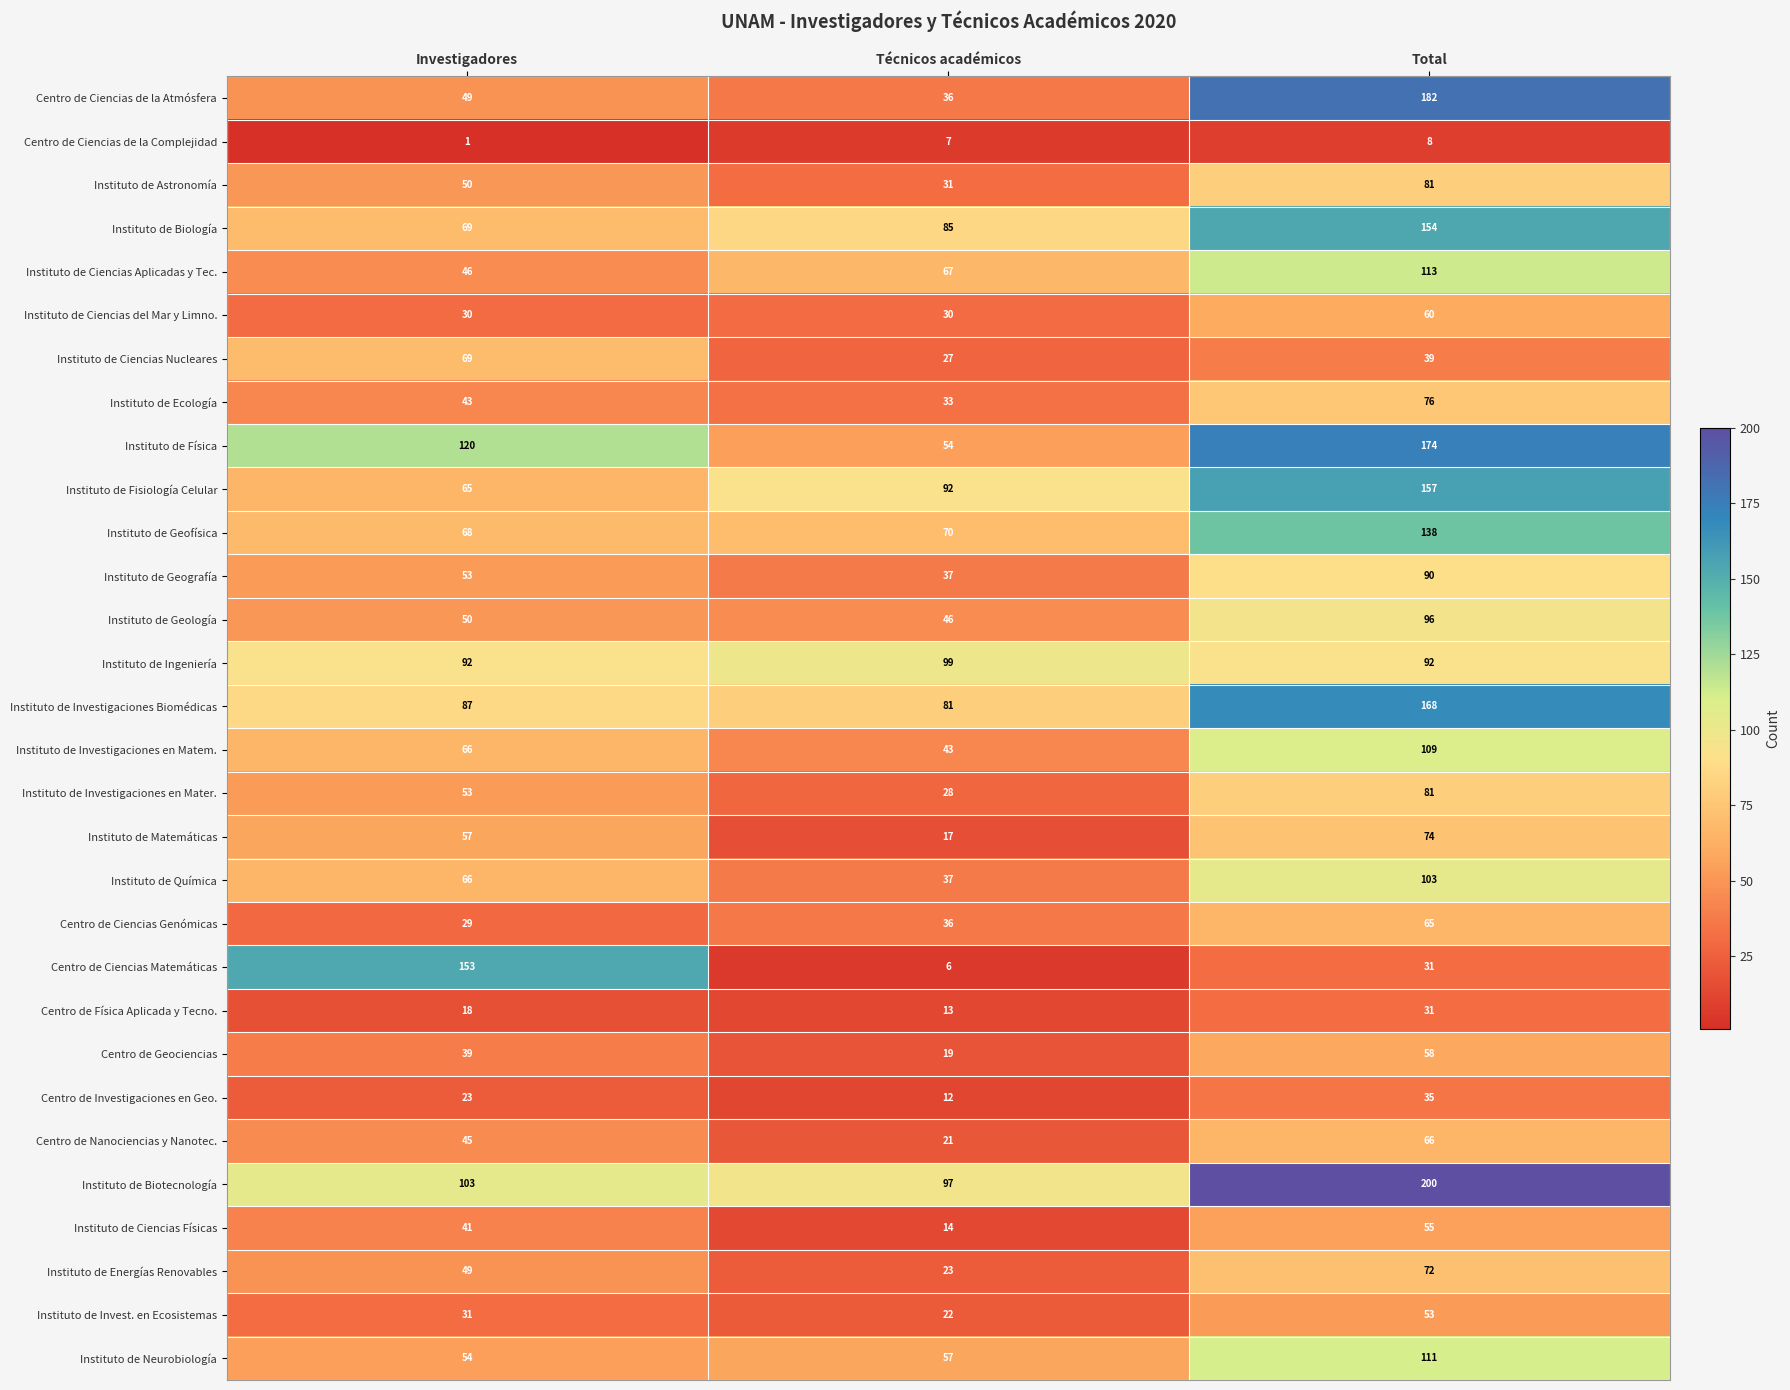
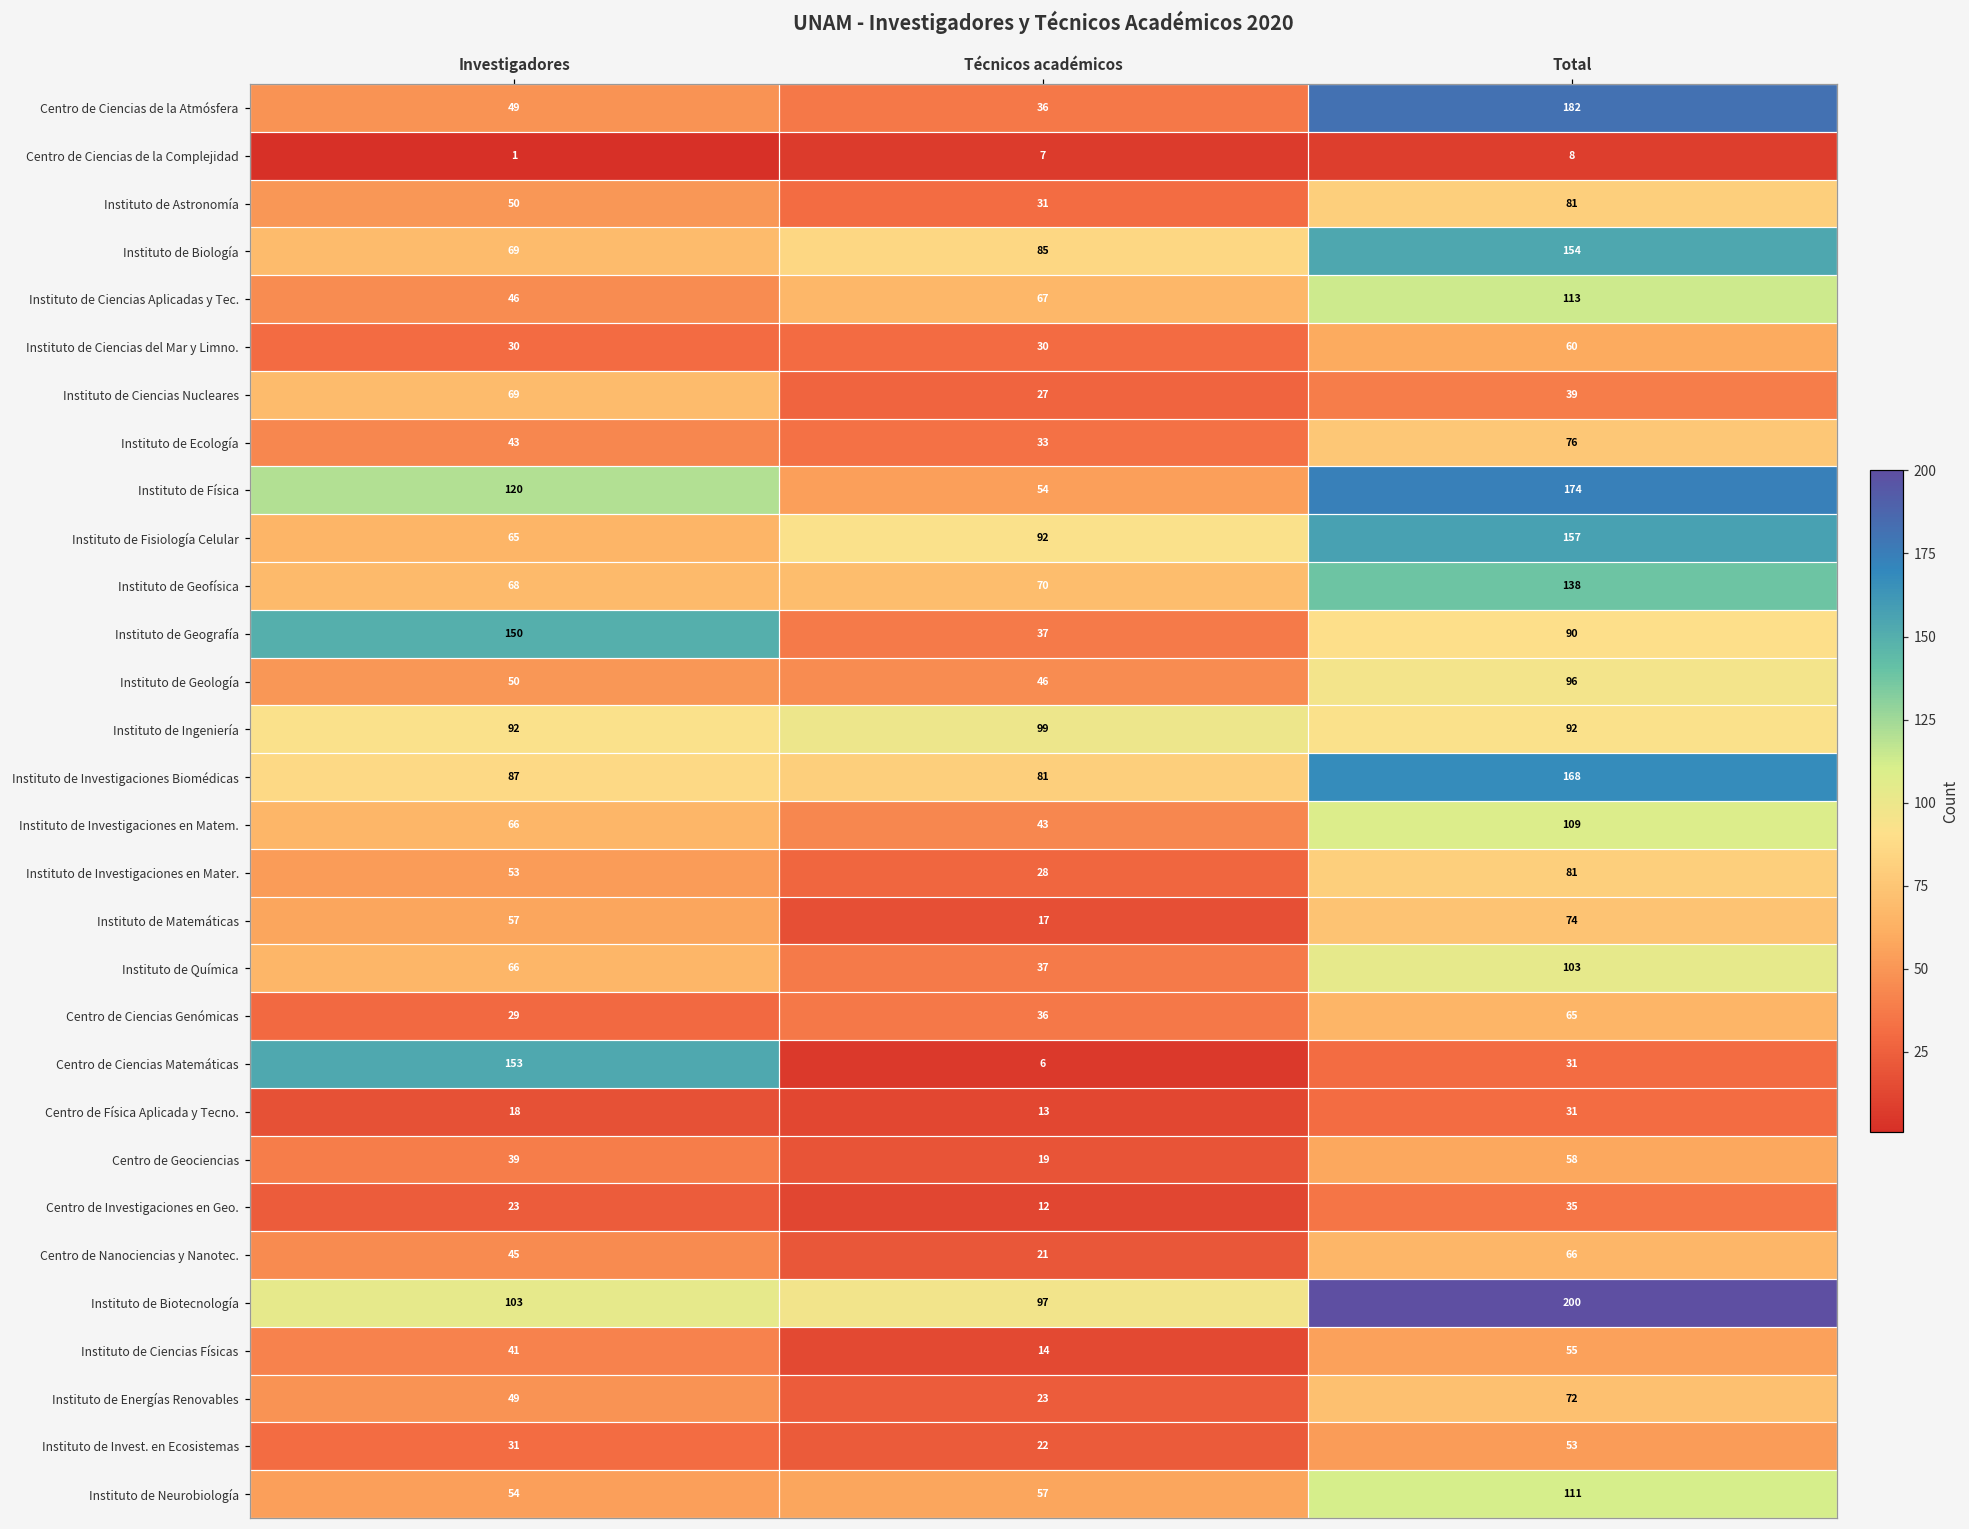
  {
    "Centro de Ciencias de la Atmósfera": {
      "Investigadores": 49,
      "Técnicos académicos": 36,
      "Total": 182
    },
    "Centro de Ciencias de la Complejidad": {
      "Investigadores": 1,
      "Técnicos académicos": 7,
      "Total": 8
    },
    "Instituto de Astronomía": {
      "Investigadores": 50,
      "Técnicos académicos": 31,
      "Total": 81
    },
    "Instituto de Biología": {
      "Investigadores": 69,
      "Técnicos académicos": 85,
      "Total": 154
    },
    "Instituto de Ciencias Aplicadas y Tec.": {
      "Investigadores": 46,
      "Técnicos académicos": 67,
      "Total": 113
    },
    "Instituto de Ciencias del Mar y Limno.": {
      "Investigadores": 30,
      "Técnicos académicos": 30,
      "Total": 60
    },
    "Instituto de Ciencias Nucleares": {
      "Investigadores": 69,
      "Técnicos académicos": 27,
      "Total": 39
    },
    "Instituto de Ecología": {
      "Investigadores": 43,
      "Técnicos académicos": 33,
      "Total": 76
    },
    "Instituto de Física": {
      "Investigadores": 120,
      "Técnicos académicos": 54,
      "Total": 174
    },
    "Instituto de Fisiología Celular": {
      "Investigadores": 65,
      "Técnicos académicos": 92,
      "Total": 157
    },
    "Instituto de Geofísica": {
      "Investigadores": 68,
      "Técnicos académicos": 70,
      "Total": 138
    },
    "Instituto de Geografía": {
-     "Investigadores": 53,
+     "Investigadores": 150,
      "Técnicos académicos": 37,
      "Total": 90
    },
    "Instituto de Geología": {
      "Investigadores": 50,
      "Técnicos académicos": 46,
      "Total": 96
    },
    "Instituto de Ingeniería": {
      "Investigadores": 92,
      "Técnicos académicos": 99,
      "Total": 92
    },
    "Instituto de Investigaciones Biomédicas": {
      "Investigadores": 87,
      "Técnicos académicos": 81,
      "Total": 168
    },
    "Instituto de Investigaciones en Matem.": {
      "Investigadores": 66,
      "Técnicos académicos": 43,
      "Total": 109
    },
    "Instituto de Investigaciones en Mater.": {
      "Investigadores": 53,
      "Técnicos académicos": 28,
      "Total": 81
    },
    "Instituto de Matemáticas": {
      "Investigadores": 57,
      "Técnicos académicos": 17,
      "Total": 74
    },
    "Instituto de Química": {
      "Investigadores": 66,
      "Técnicos académicos": 37,
      "Total": 103
    },
    "Centro de Ciencias Genómicas": {
      "Investigadores": 29,
      "Técnicos académicos": 36,
      "Total": 65
    },
    "Centro de Ciencias Matemáticas": {
      "Investigadores": 153,
      "Técnicos académicos": 6,
      "Total": 31
    },
    "Centro de Física Aplicada y Tecno.": {
      "Investigadores": 18,
      "Técnicos académicos": 13,
      "Total": 31
    },
    "Centro de Geociencias": {
      "Investigadores": 39,
      "Técnicos académicos": 19,
      "Total": 58
    },
    "Centro de Investigaciones en Geo.": {
      "Investigadores": 23,
      "Técnicos académicos": 12,
      "Total": 35
    },
    "Centro de Nanociencias y Nanotec.": {
      "Investigadores": 45,
      "Técnicos académicos": 21,
      "Total": 66
    },
    "Instituto de Biotecnología": {
      "Investigadores": 103,
      "Técnicos académicos": 97,
      "Total": 200
    },
    "Instituto de Ciencias Físicas": {
      "Investigadores": 41,
      "Técnicos académicos": 14,
      "Total": 55
    },
    "Instituto de Energías Renovables": {
      "Investigadores": 49,
      "Técnicos académicos": 23,
      "Total": 72
    },
    "Instituto de Invest. en Ecosistemas": {
      "Investigadores": 31,
      "Técnicos académicos": 22,
      "Total": 53
    },
    "Instituto de Neurobiología": {
      "Investigadores": 54,
      "Técnicos académicos": 57,
      "Total": 111
    }
  }
